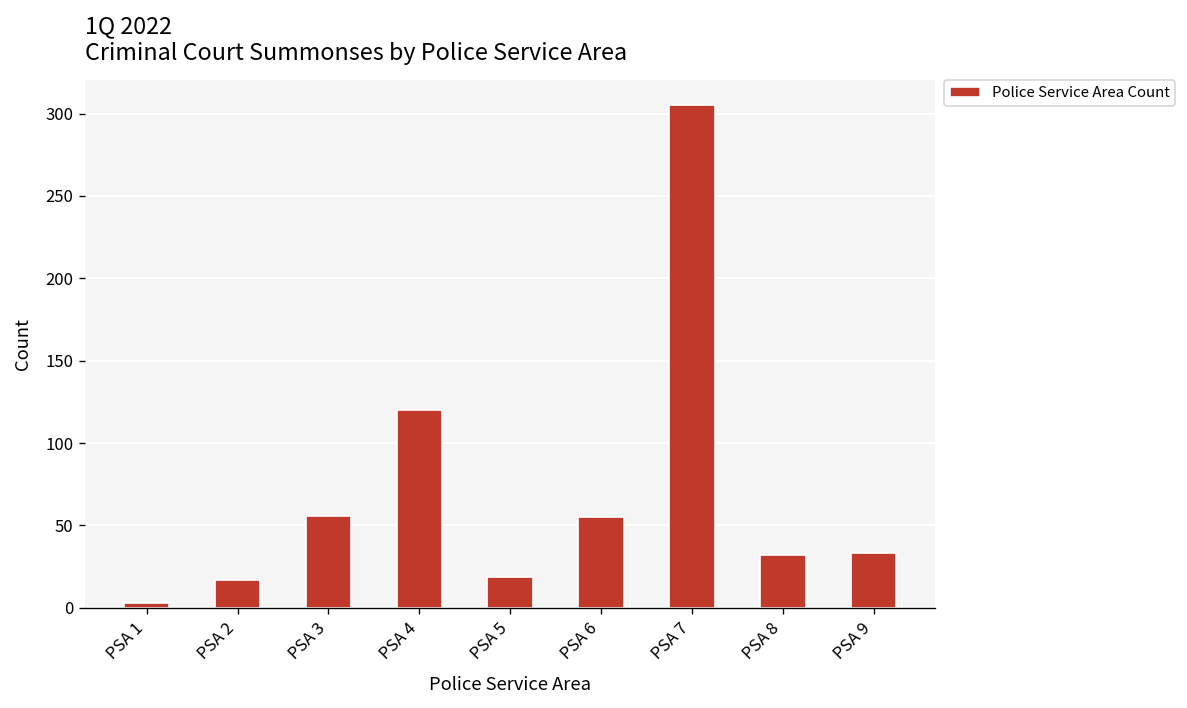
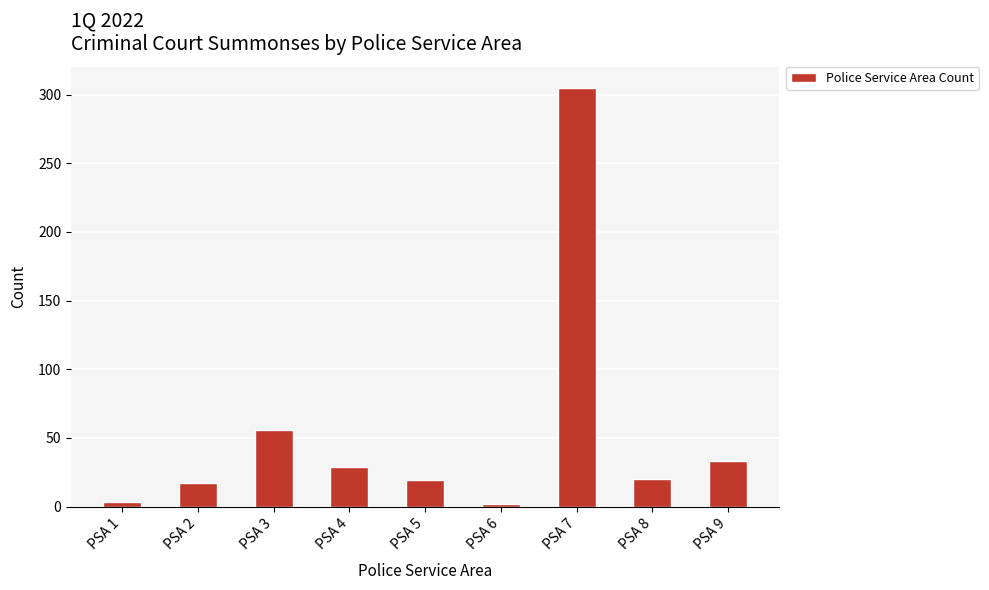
  {
    "PSA 1": 3,
    "PSA 2": 17,
    "PSA 3": 56,
-   "PSA 4": 120,
+   "PSA 4": 29,
    "PSA 5": 19,
-   "PSA 6": 55,
+   "PSA 6": 2,
    "PSA 7": 305,
-   "PSA 8": 32,
+   "PSA 8": 20,
    "PSA 9": 33
  }
